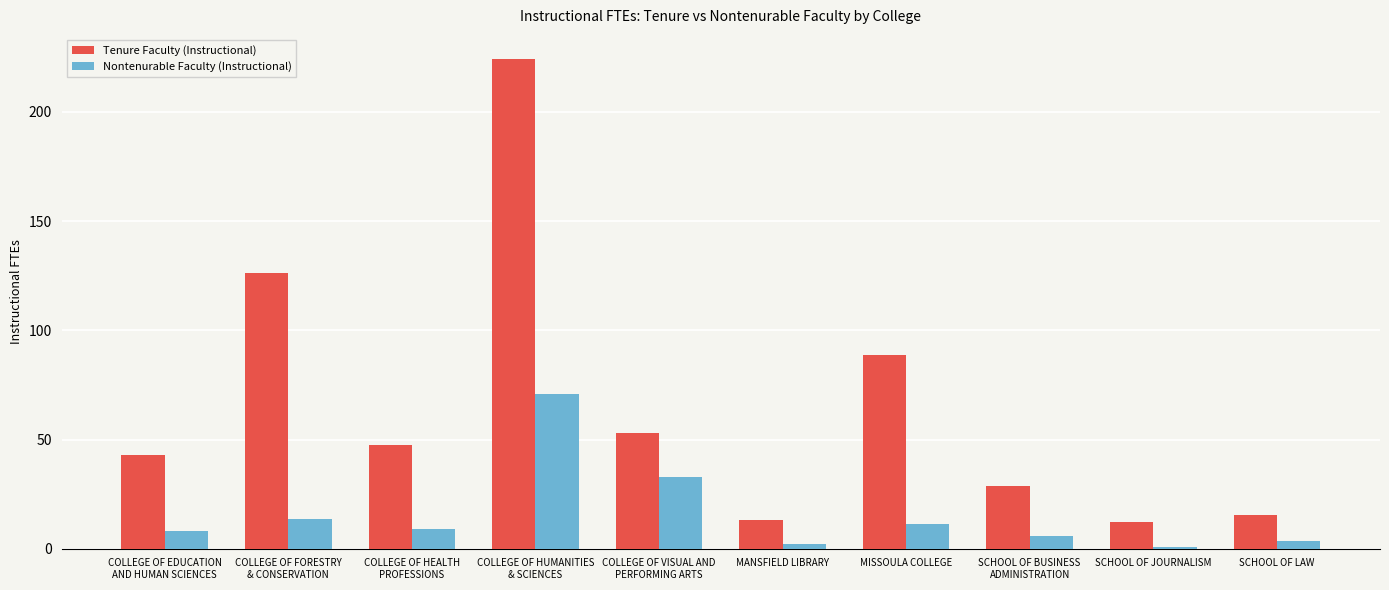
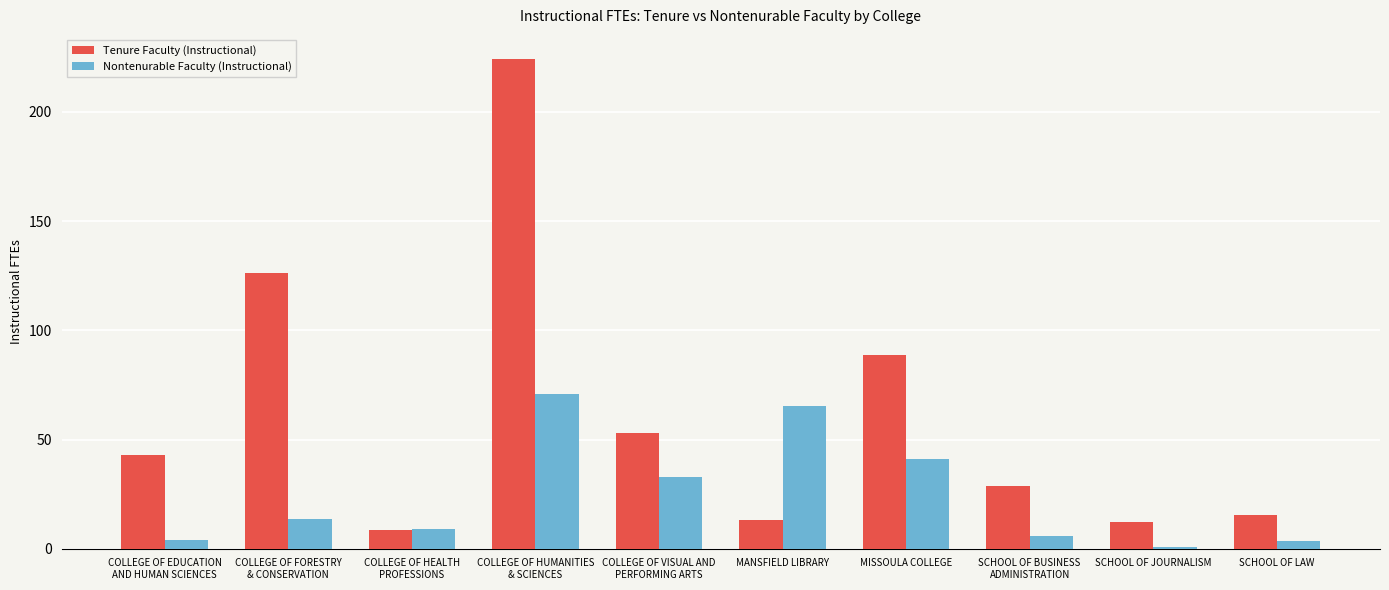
  {
    "Tenure Faculty (Instructional)": {
      "COLLEGE OF EDUCATION AND HUMAN SCIENCES": 43,
      "COLLEGE OF FORESTRY & CONSERVATION": 126,
-     "COLLEGE OF HEALTH PROFESSIONS": 48,
+     "COLLEGE OF HEALTH PROFESSIONS": 9,
      "COLLEGE OF HUMANITIES & SCIENCES": 224,
      "COLLEGE OF VISUAL AND PERFORMING ARTS": 53,
      "MANSFIELD LIBRARY": 13,
      "MISSOULA COLLEGE": 89,
      "SCHOOL OF BUSINESS ADMINISTRATION": 29,
      "SCHOOL OF JOURNALISM": 12,
      "SCHOOL OF LAW": 15
    },
    "Nontenurable Faculty (Instructional)": {
-     "COLLEGE OF EDUCATION AND HUMAN SCIENCES": 8,
+     "COLLEGE OF EDUCATION AND HUMAN SCIENCES": 4,
      "COLLEGE OF FORESTRY & CONSERVATION": 14,
      "COLLEGE OF HEALTH PROFESSIONS": 9,
      "COLLEGE OF HUMANITIES & SCIENCES": 71,
      "COLLEGE OF VISUAL AND PERFORMING ARTS": 33,
-     "MANSFIELD LIBRARY": 2,
-     "MISSOULA COLLEGE": 11,
+     "MANSFIELD LIBRARY": 65,
+     "MISSOULA COLLEGE": 41,
      "SCHOOL OF BUSINESS ADMINISTRATION": 6,
      "SCHOOL OF LAW": 4
    }
  }
